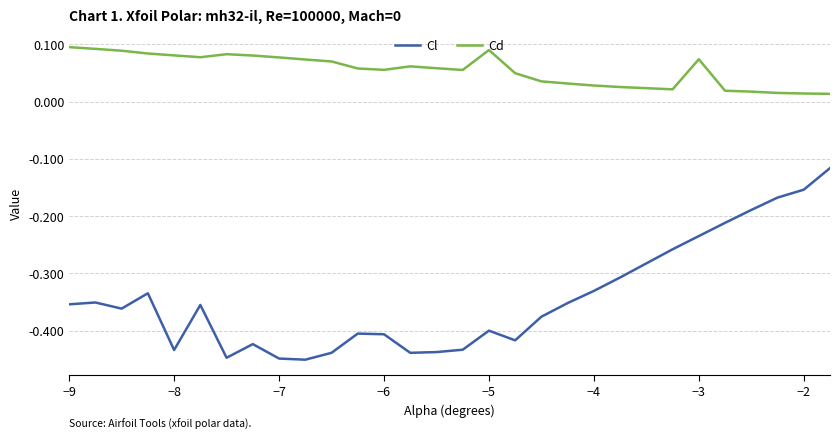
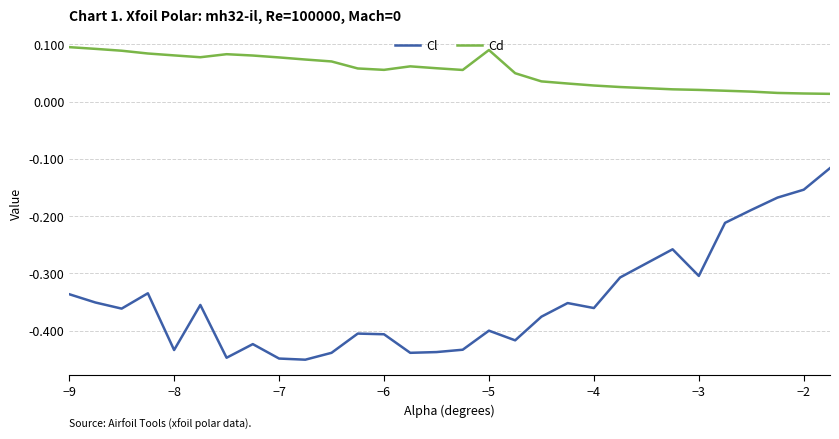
  {
    "Cl": {
-     "−9": -0.35,
+     "−9": -0.34,
      "−8": -0.43,
      "−7": -0.45,
      "−6": -0.41,
      "−5": -0.40,
-     "−4": -0.33,
-     "−3": -0.23,
+     "−4": -0.36,
+     "−3": -0.30,
      "−2": -0.15
    },
    "Cd": {
      "−9": 0.10,
      "−8": 0.08,
      "−7": 0.08,
      "−6": 0.06,
      "−5": 0.09,
      "−4": 0.03,
-     "−3": 0.07,
+     "−3": 0.02,
      "−2": 0.01
    }
  }
